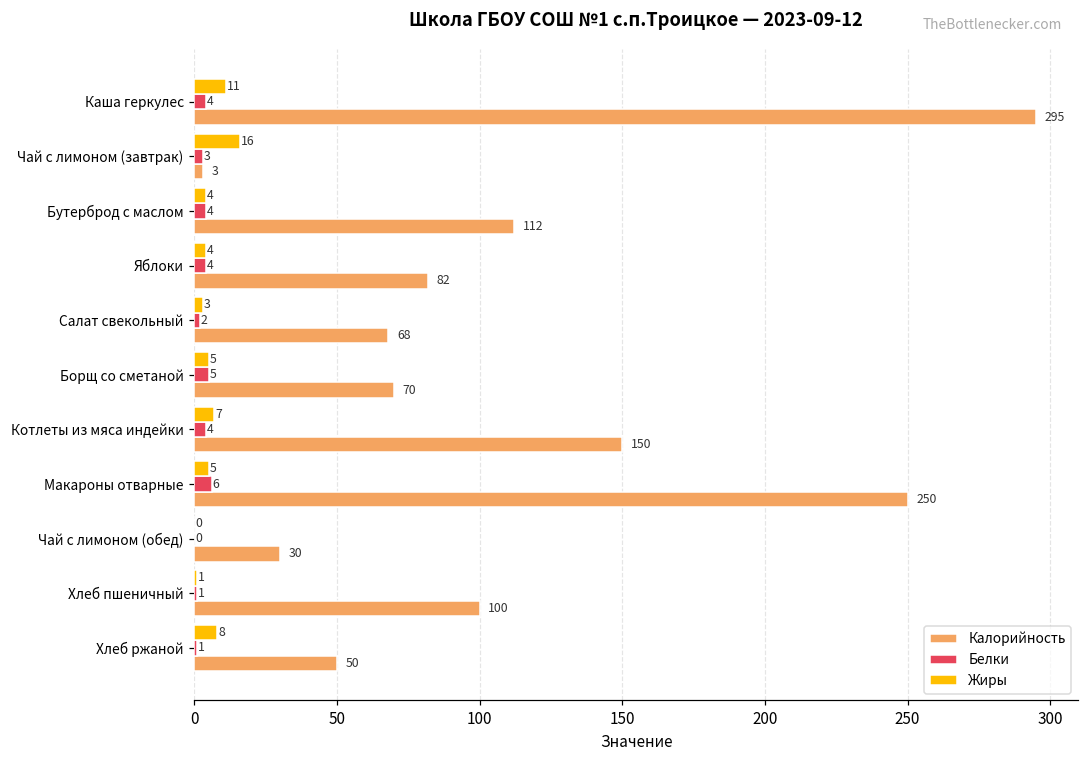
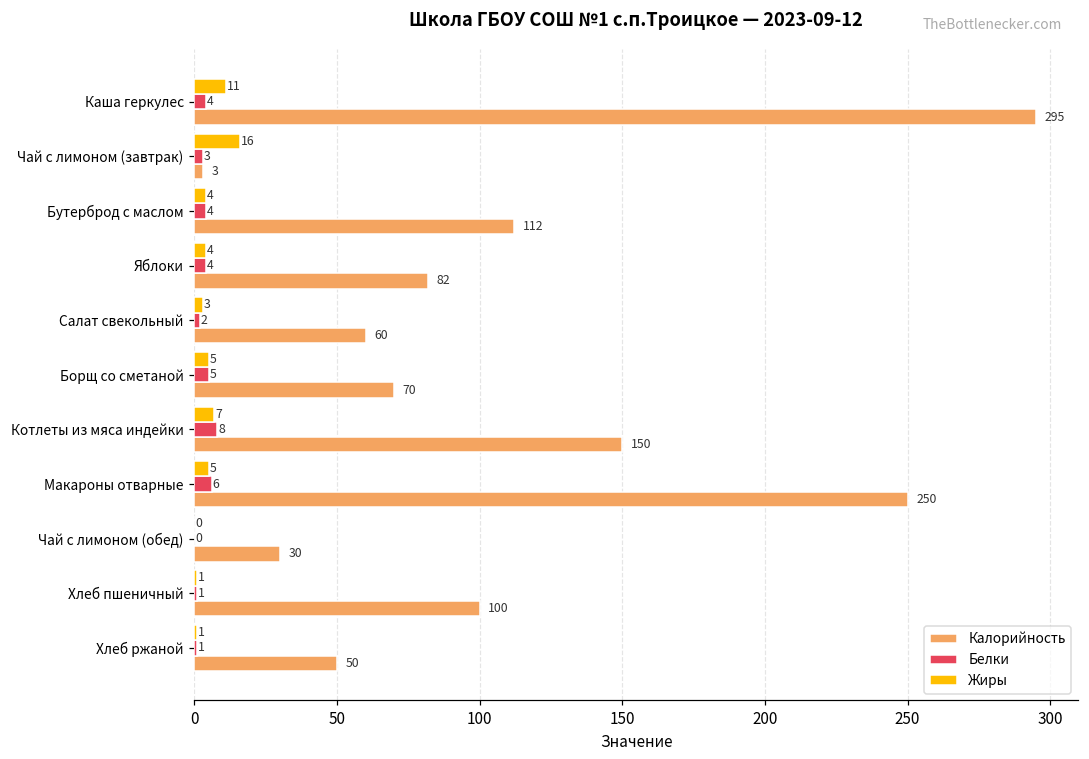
  {
    "Калорийность": {
      "Каша геркулес": 295,
      "Чай с лимоном (завтрак)": 3,
      "Бутерброд с маслом": 112,
      "Яблоки": 82,
-     "Салат свекольный": 68,
+     "Салат свекольный": 60,
      "Борщ со сметаной": 70,
      "Котлеты из мяса индейки": 150,
      "Макароны отварные": 250,
      "Чай с лимоном (обед)": 30,
      "Хлеб пшеничный": 100,
      "Хлеб ржаной": 50
    },
    "Белки": {
      "Каша геркулес": 4,
      "Чай с лимоном (завтрак)": 3,
      "Бутерброд с маслом": 4,
      "Яблоки": 4,
      "Салат свекольный": 2,
      "Борщ со сметаной": 5,
-     "Котлеты из мяса индейки": 4,
+     "Котлеты из мяса индейки": 8,
      "Макароны отварные": 6,
      "Чай с лимоном (обед)": 0,
      "Хлеб пшеничный": 1,
      "Хлеб ржаной": 1
    },
    "Жиры": {
      "Каша геркулес": 11,
      "Чай с лимоном (завтрак)": 16,
      "Бутерброд с маслом": 4,
      "Яблоки": 4,
      "Салат свекольный": 3,
      "Борщ со сметаной": 5,
      "Котлеты из мяса индейки": 7,
      "Макароны отварные": 5,
      "Чай с лимоном (обед)": 0,
      "Хлеб пшеничный": 1,
-     "Хлеб ржаной": 8
+     "Хлеб ржаной": 1
    }
  }
